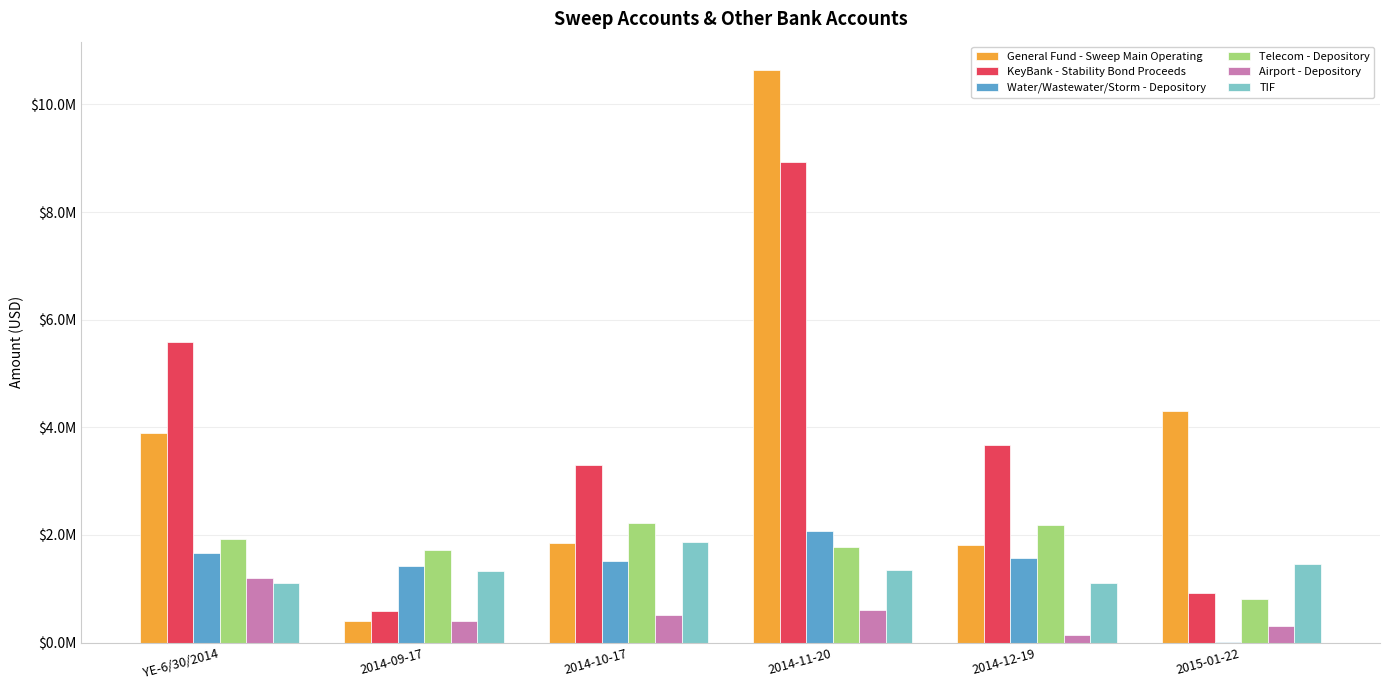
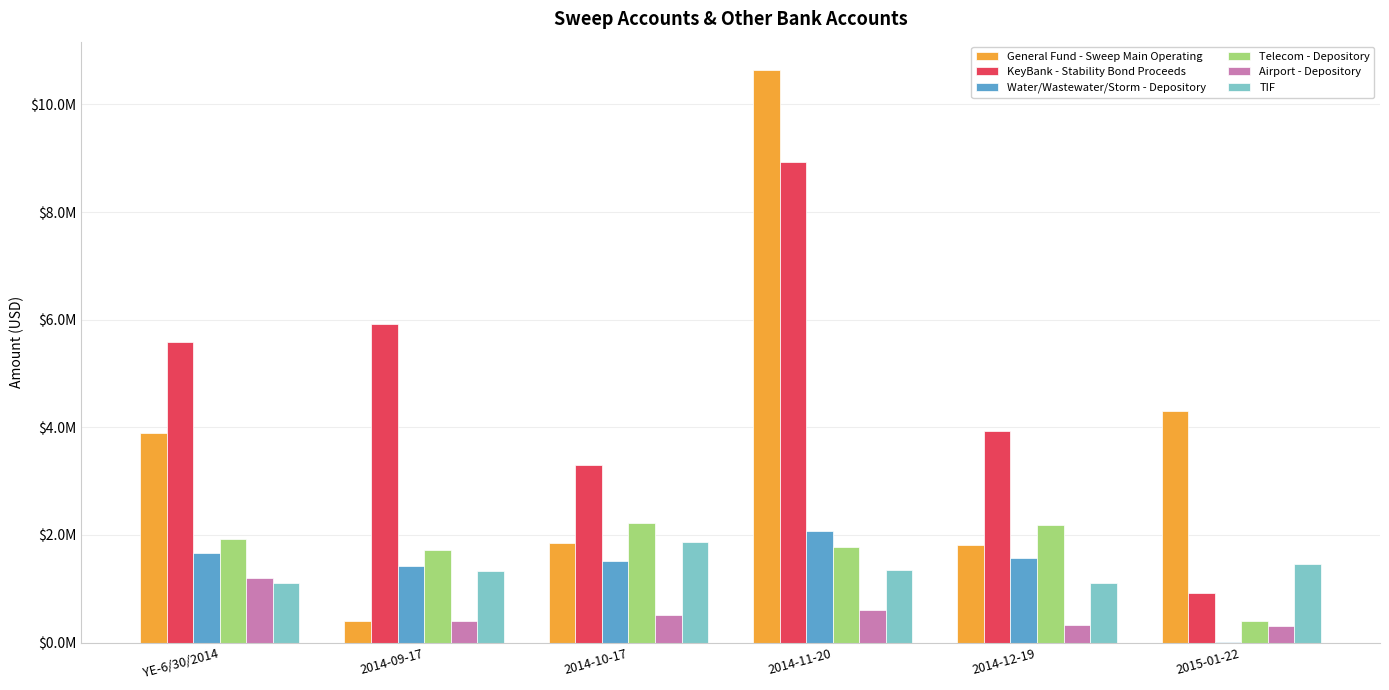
  {
    "General Fund - Sweep Main Operating": {
      "YE-6/30/2014": "$3900000",
      "2014-09-17": "$400000",
      "2014-10-17": "$1900000",
      "2014-11-20": "$10600000",
      "2014-12-19": "$1800000",
      "2015-01-22": "$4300000"
    },
    "KeyBank - Stability Bond Proceeds": {
      "YE-6/30/2014": "$5600000",
-     "2014-09-17": "$600000",
+     "2014-09-17": "$5900000",
      "2014-10-17": "$3300000",
      "2014-11-20": "$8900000",
-     "2014-12-19": "$3700000",
+     "2014-12-19": "$3900000",
      "2015-01-22": "$900000"
    },
    "Telecom - Depository": {
      "YE-6/30/2014": "$1900000",
      "2014-09-17": "$1700000",
      "2014-10-17": "$2200000",
      "2014-11-20": "$1800000",
      "2014-12-19": "$2200000",
-     "2015-01-22": "$800000"
+     "2015-01-22": "$400000"
    },
    "Airport - Depository": {
      "YE-6/30/2014": "$1200000",
      "2014-09-17": "$400000",
      "2014-10-17": "$500000",
      "2014-11-20": "$600000",
-     "2014-12-19": "$100000",
+     "2014-12-19": "$300000",
      "2015-01-22": "$300000"
    }
  }
